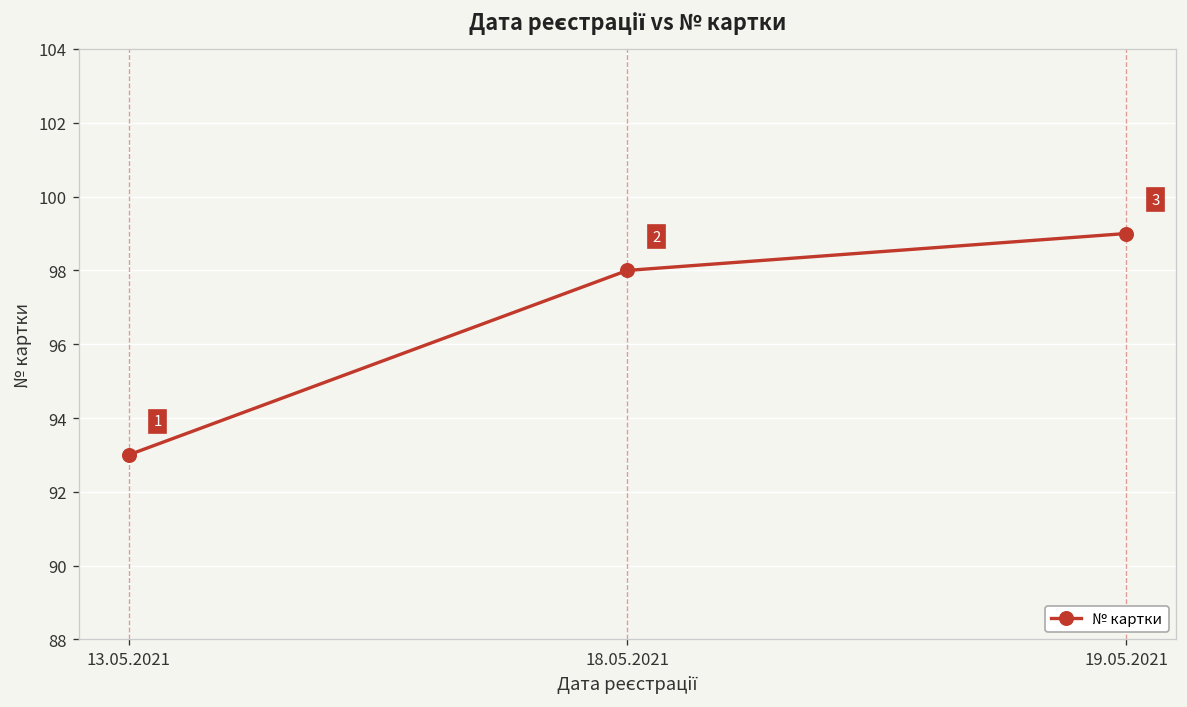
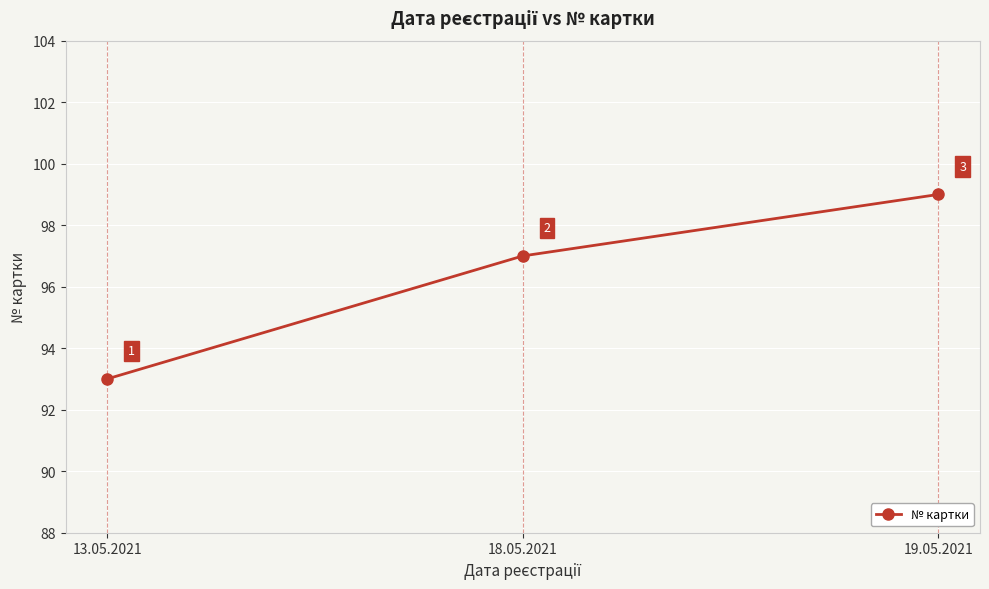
  {
    "13.05.2021": 93,
-   "18.05.2021": 98,
+   "18.05.2021": 97,
    "19.05.2021": 99
  }
